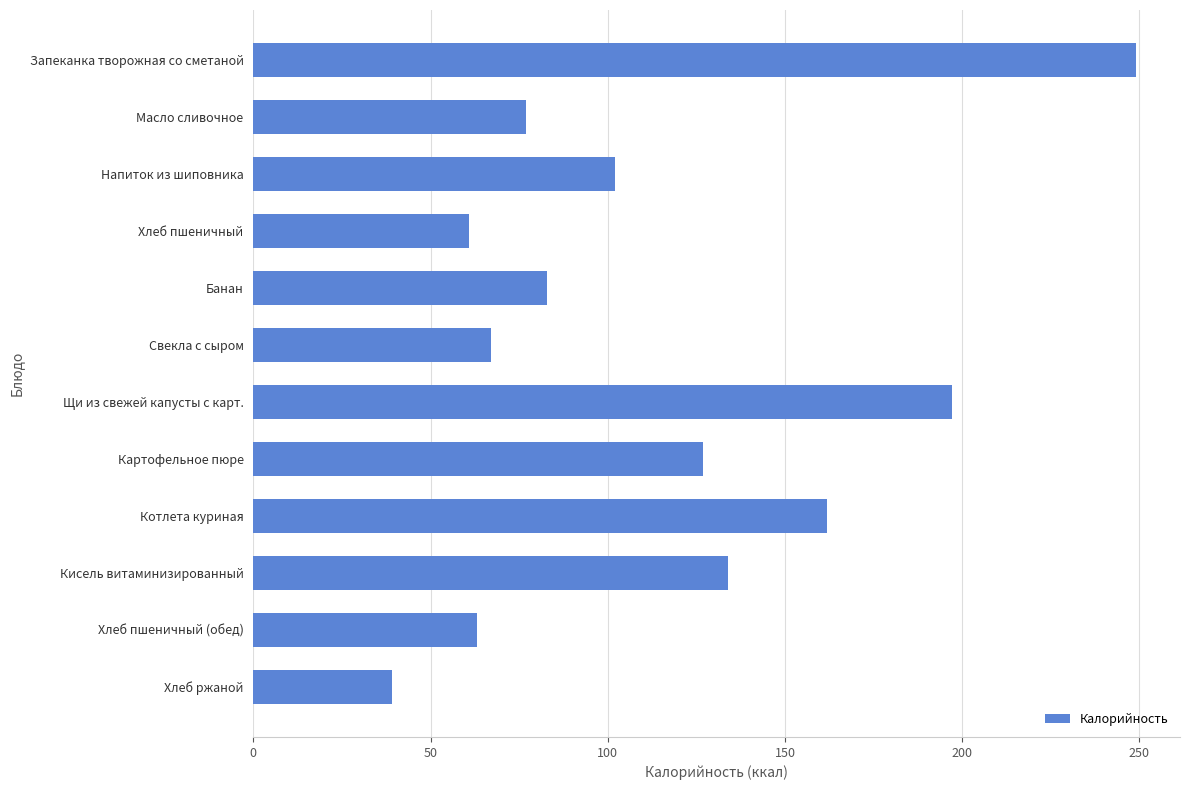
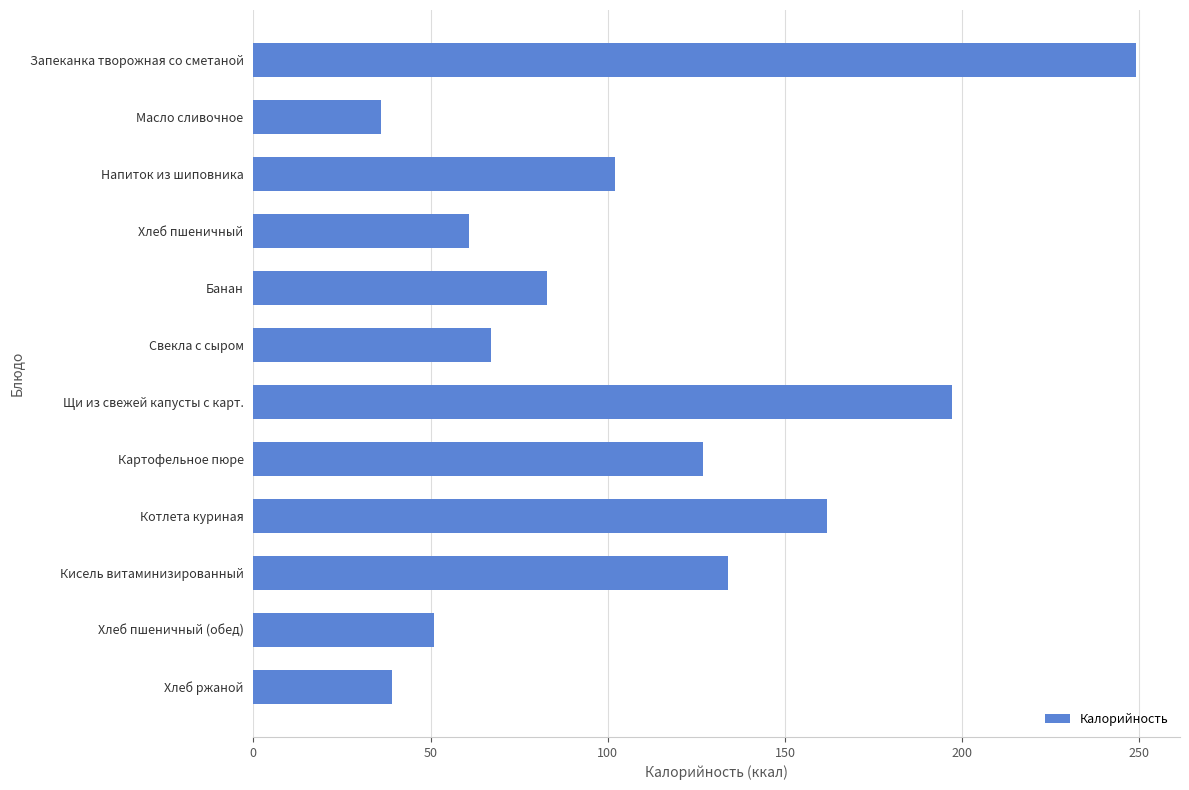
  {
    "Запеканка творожная со сметаной": 249,
-   "Масло сливочное": 77,
+   "Масло сливочное": 36,
    "Напиток из шиповника": 102,
    "Хлеб пшеничный": 61,
    "Банан": 83,
    "Свекла с сыром": 67,
    "Щи из свежей капусты с карт.": 197,
    "Картофельное пюре": 127,
    "Котлета куриная": 162,
    "Кисель витаминизированный": 134,
-   "Хлеб пшеничный (обед)": 63,
+   "Хлеб пшеничный (обед)": 51,
    "Хлеб ржаной": 39
  }
